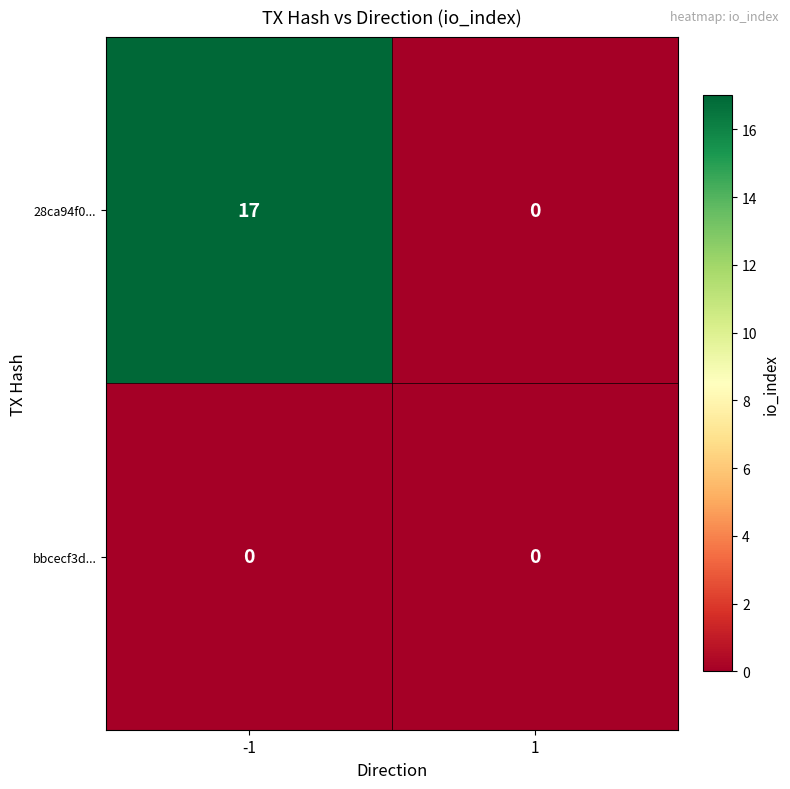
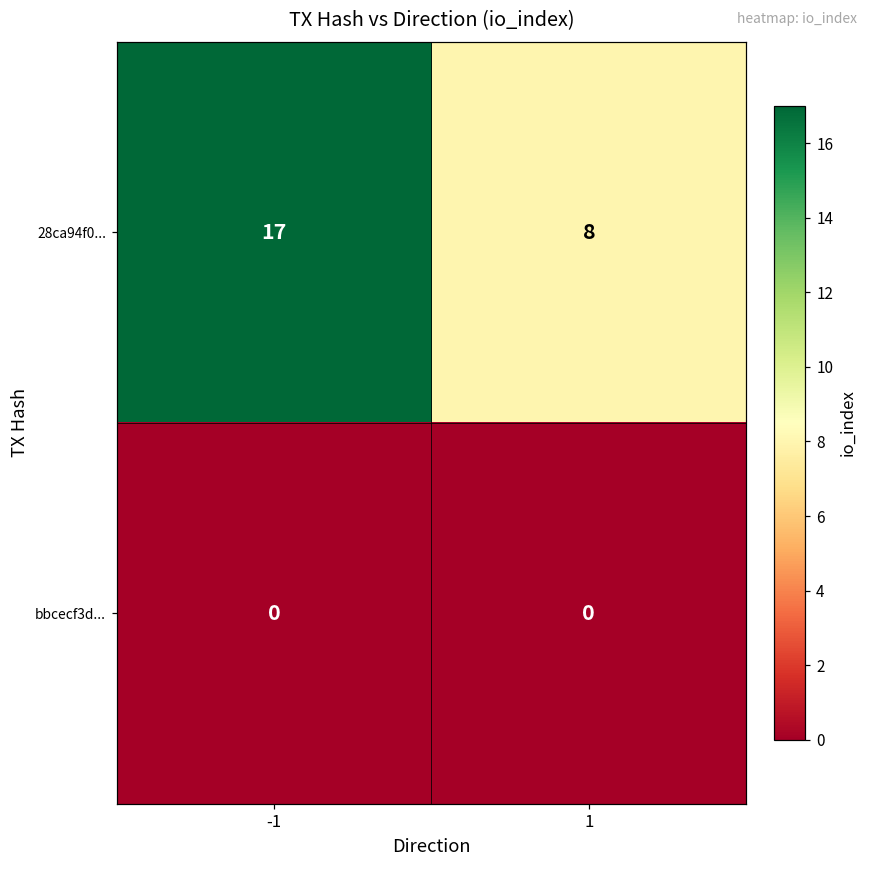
  {
    "28ca94f0...": {
      "-1": 17,
-     "1": 0
+     "1": 8
    },
    "bbcecf3d...": {
      "-1": 0,
      "1": 0
    }
  }
